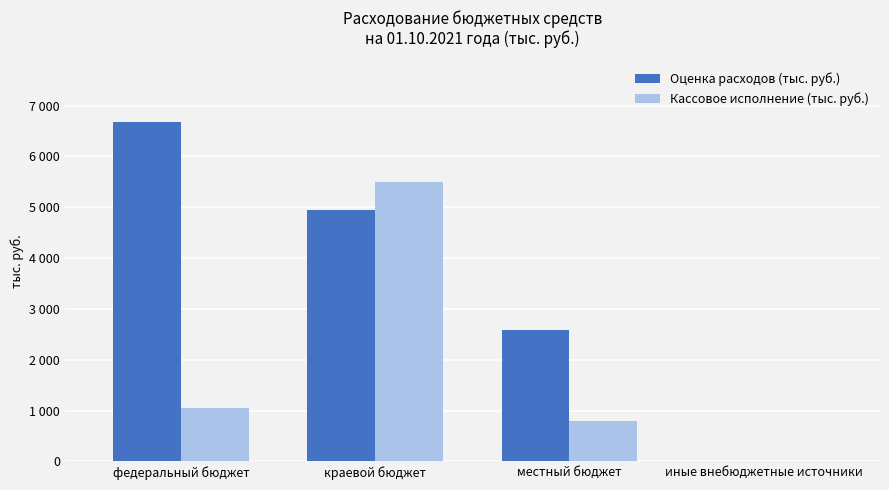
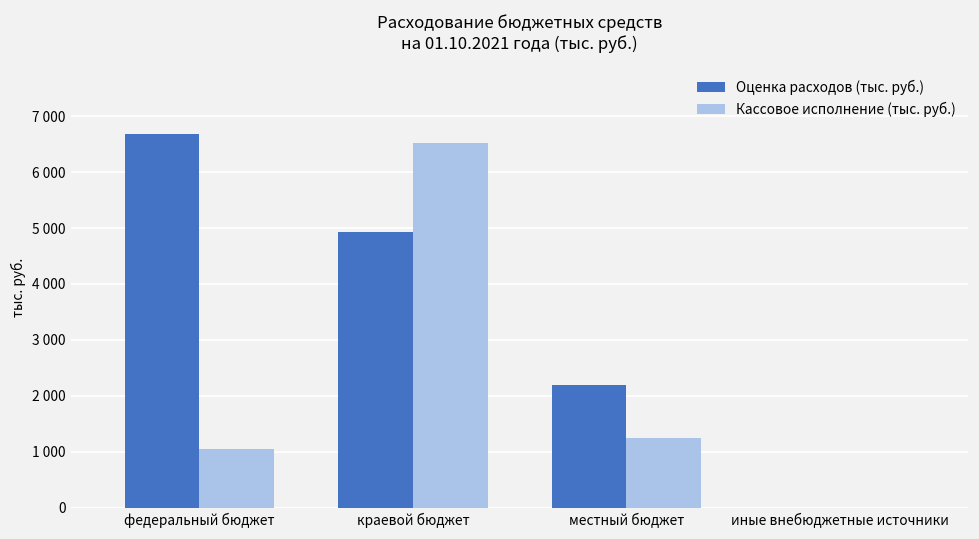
  {
    "Оценка расходов (тыс. руб.)": {
      "федеральный бюджет": 6700,
      "краевой бюджет": 4900,
-     "местный бюджет": 2600,
+     "местный бюджет": 2200,
      "иные внебюджетные источники": 0
    },
    "Кассовое исполнение (тыс. руб.)": {
      "федеральный бюджет": 1000,
-     "краевой бюджет": 5500,
-     "местный бюджет": 800,
+     "краевой бюджет": 6500,
+     "местный бюджет": 1200,
      "иные внебюджетные источники": 0
    }
  }
